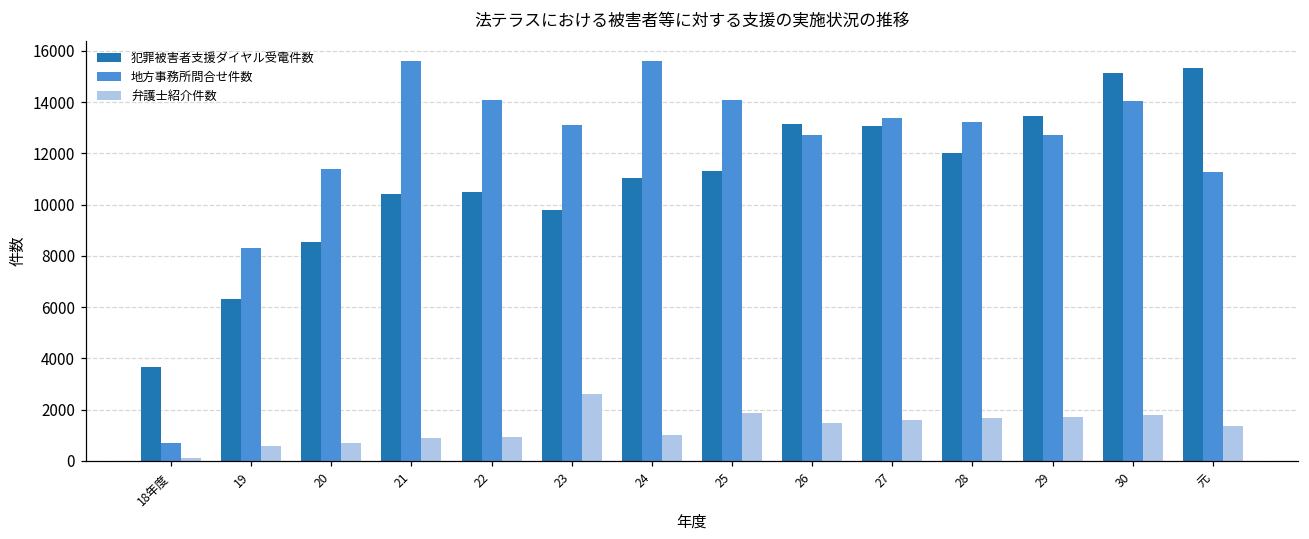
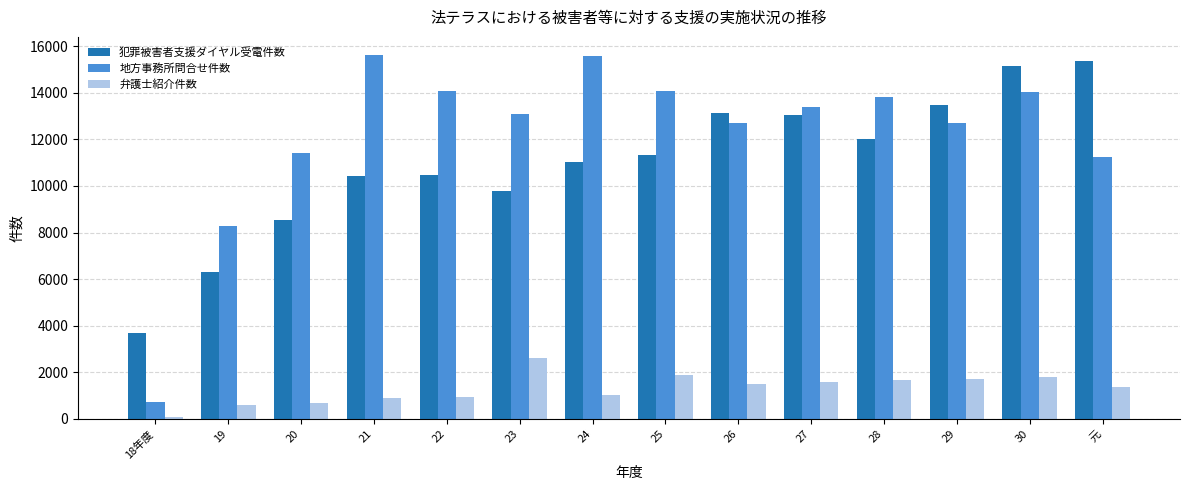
  {
    "犯罪被害者支援ダイヤル受電件数": {
      "18年度": 3700,
      "19": 6300,
      "20": 8500,
      "21": 10400,
      "22": 10500,
      "23": 9800,
      "24": 11000,
      "25": 11300,
      "26": 13100,
      "27": 13100,
      "28": 12000,
      "29": 13500,
      "30": 15100,
      "元": 15300
    },
    "地方事務所問合せ件数": {
      "18年度": 700,
      "19": 8300,
      "20": 11400,
      "21": 15600,
      "22": 14100,
      "23": 13100,
      "24": 15600,
      "25": 14100,
      "26": 12700,
      "27": 13400,
-     "28": 13200,
+     "28": 13800,
      "29": 12700,
      "30": 14000,
      "元": 11300
    },
    "弁護士紹介件数": {
      "19": 600,
      "20": 700,
      "21": 900,
      "22": 900,
      "23": 2600,
      "24": 1000,
      "25": 1900,
      "26": 1500,
      "27": 1600,
      "28": 1700,
      "29": 1700,
      "30": 1800,
      "元": 1400
    }
  }
